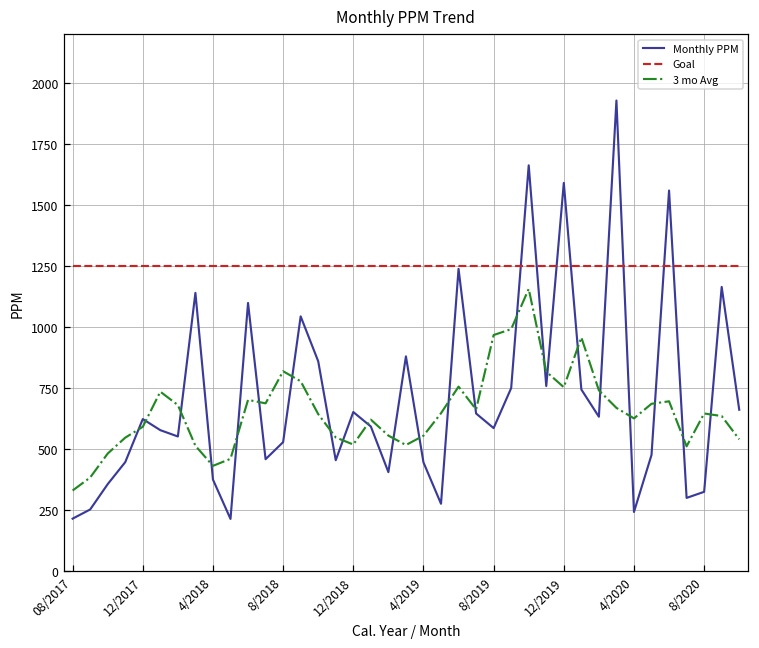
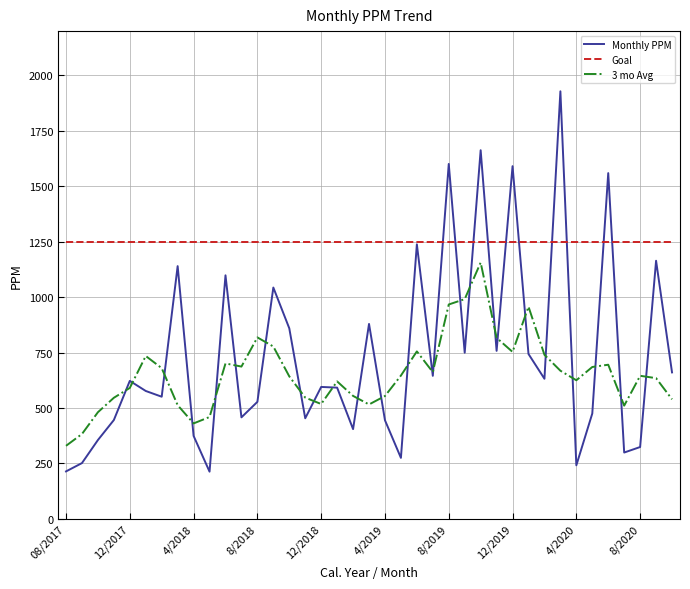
  {
    "Monthly PPM": {
      "08/2017": 210,
      "12/2017": 620,
      "4/2018": 370,
      "8/2018": 530,
-     "12/2018": 650,
+     "12/2018": 590,
      "4/2019": 440,
-     "8/2019": 590,
+     "8/2019": 1600,
      "12/2019": 1590,
      "4/2020": 240,
      "8/2020": 320
    },
    "Goal": {
      "08/2017": 1250,
      "12/2017": 1250,
      "4/2018": 1250,
      "8/2018": 1250,
      "12/2018": 1250,
      "4/2019": 1250,
      "8/2019": 1250,
      "12/2019": 1250,
      "4/2020": 1250,
      "8/2020": 1250
    },
    "3 mo Avg": {
      "08/2017": 330,
      "12/2017": 590,
      "4/2018": 430,
      "8/2018": 820,
      "12/2018": 520,
      "4/2019": 550,
      "8/2019": 970,
      "12/2019": 750,
      "4/2020": 620,
      "8/2020": 650
    }
  }
